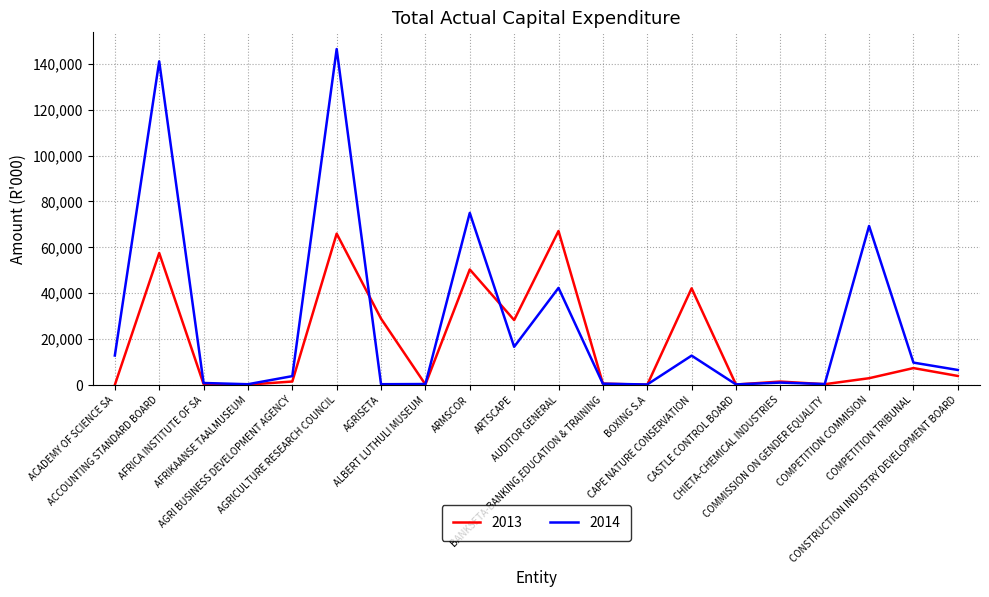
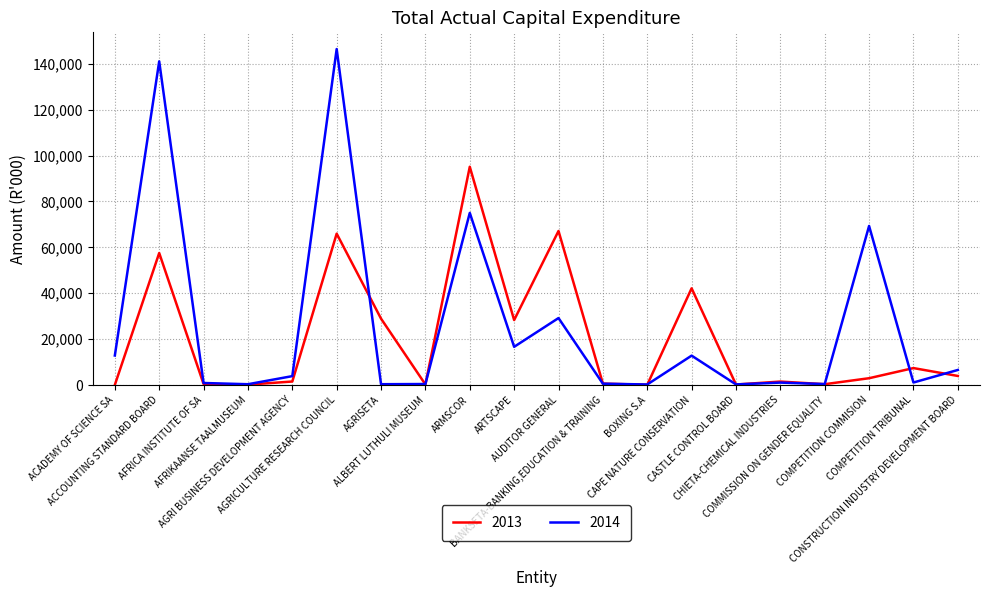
  {
    "2013": {
      "ACADEMY OF SCIENCE SA": "0",
      "ACCOUNTING STANDARD BOARD": "58,000",
      "AGRI BUSINESS DEVELOPMENT AGENCY": "1,000",
      "AGRICULTURE RESEARCH COUNCIL": "66,000",
      "AGRISETA": "29,000",
-     "ARMSCOR": "50,000",
+     "ARMSCOR": "95,000",
      "ARTSCAPE": "28,000",
      "AUDITOR GENERAL": "67,000",
      "CAPE NATURE CONSERVATION": "42,000",
      "COMPETITION COMMISION": "3,000",
      "COMPETITION TRIBUNAL": "7,000",
      "CONSTRUCTION INDUSTRY DEVELOPMENT BOARD": "4,000"
    },
    "2014": {
      "ACADEMY OF SCIENCE SA": "13,000",
      "ACCOUNTING STANDARD BOARD": "141,000",
      "AGRI BUSINESS DEVELOPMENT AGENCY": "4,000",
      "AGRICULTURE RESEARCH COUNCIL": "146,000",
      "AGRISETA": "0",
      "ARMSCOR": "75,000",
      "ARTSCAPE": "17,000",
-     "AUDITOR GENERAL": "42,000",
+     "AUDITOR GENERAL": "29,000",
      "CAPE NATURE CONSERVATION": "13,000",
      "COMPETITION COMMISION": "69,000",
-     "COMPETITION TRIBUNAL": "10,000",
+     "COMPETITION TRIBUNAL": "1,000",
      "CONSTRUCTION INDUSTRY DEVELOPMENT BOARD": "7,000"
    }
  }
